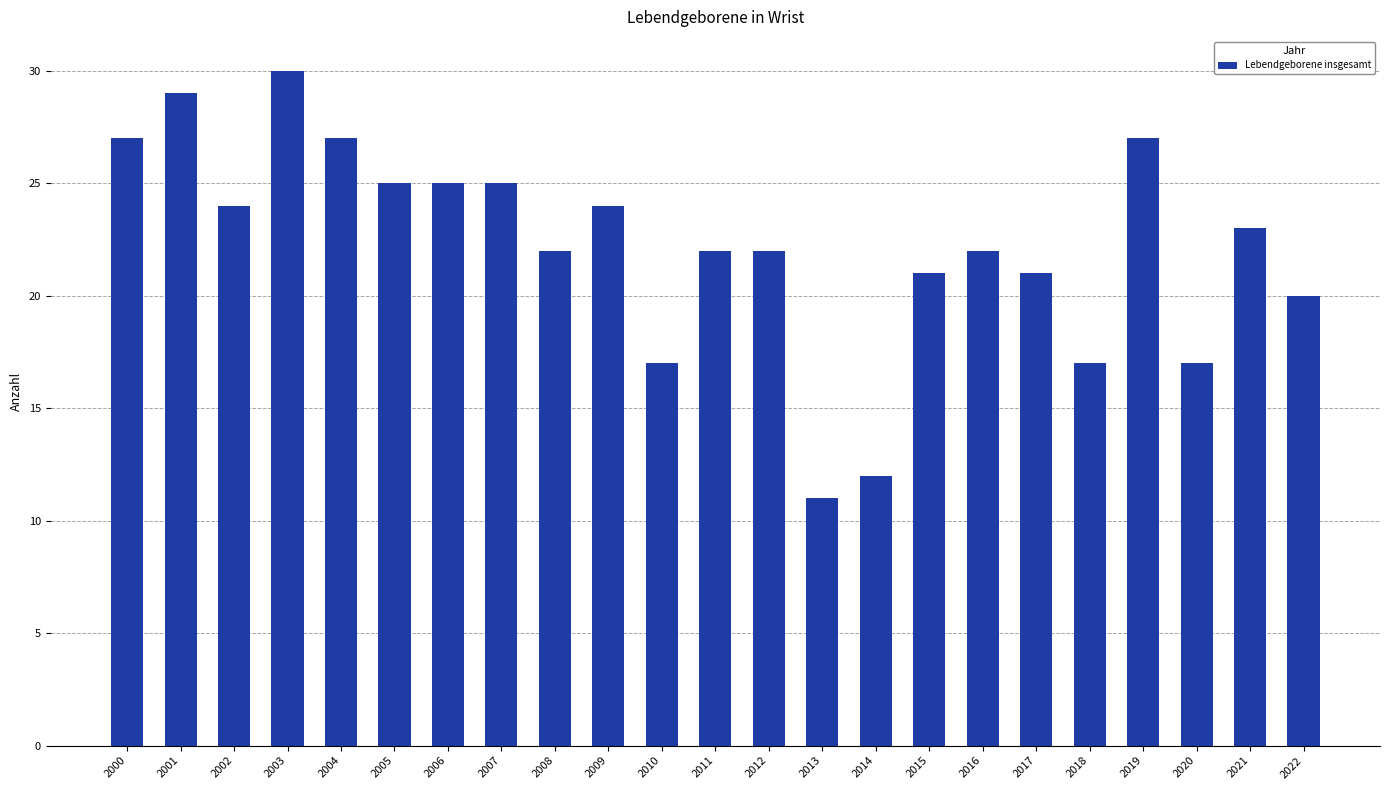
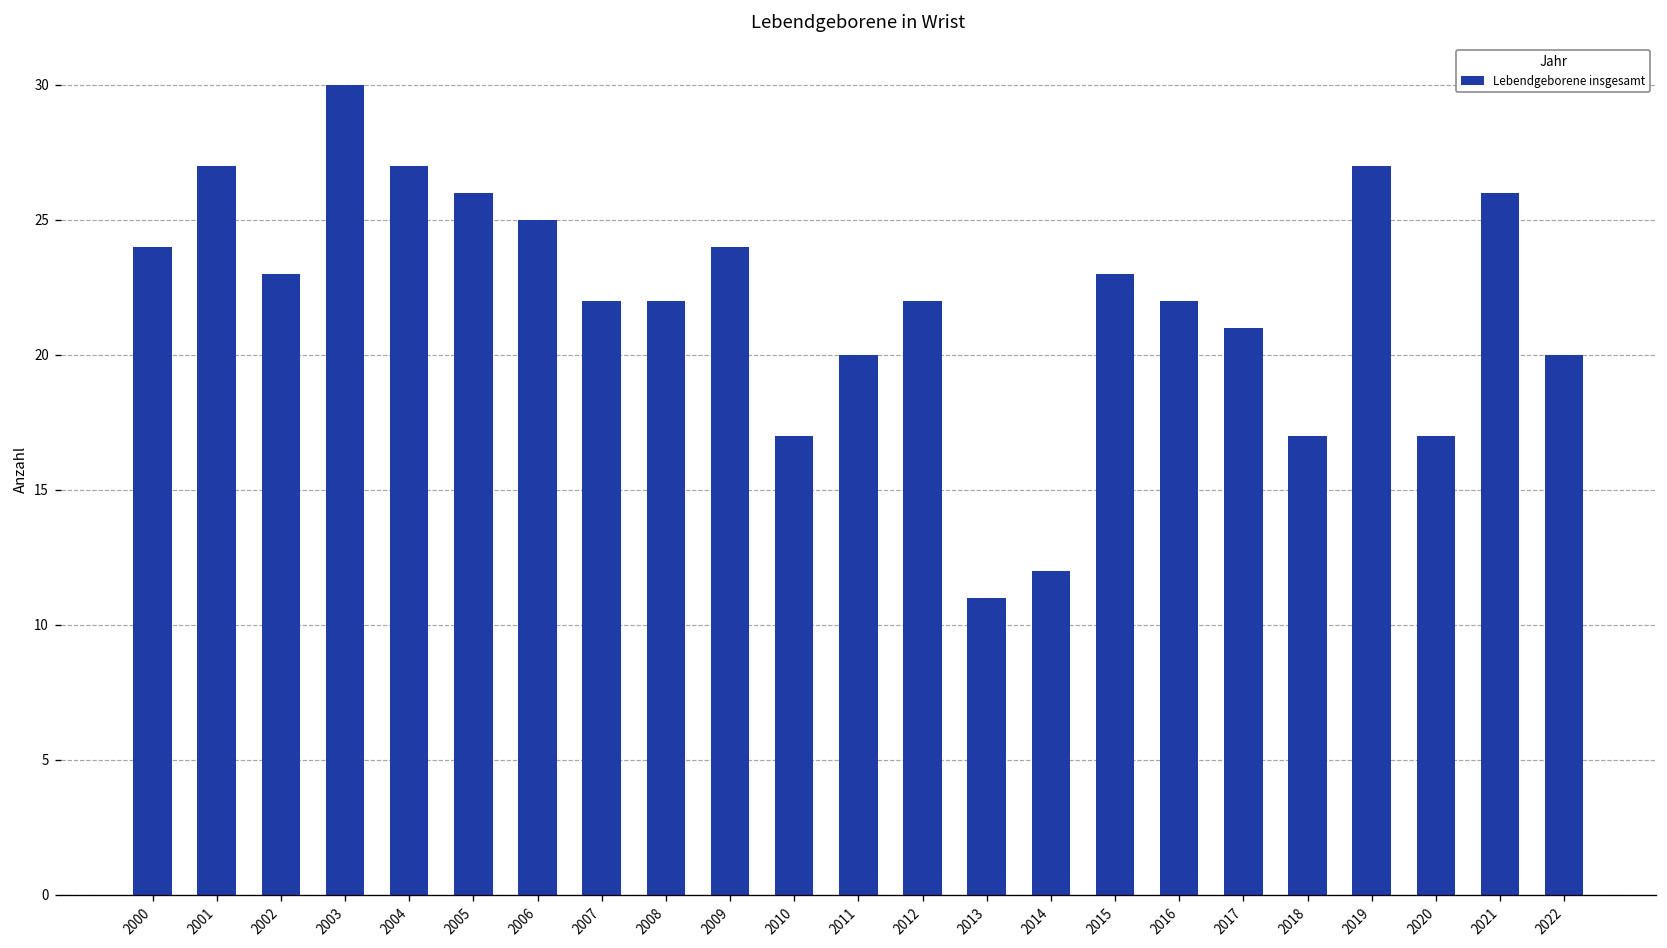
  {
-   "2000": 27,
-   "2001": 29,
-   "2002": 24,
+   "2000": 24,
+   "2001": 27,
+   "2002": 23,
    "2003": 30,
    "2004": 27,
-   "2005": 25,
+   "2005": 26,
    "2006": 25,
-   "2007": 25,
+   "2007": 22,
    "2008": 22,
    "2009": 24,
    "2010": 17,
-   "2011": 22,
+   "2011": 20,
    "2012": 22,
    "2013": 11,
    "2014": 12,
-   "2015": 21,
+   "2015": 23,
    "2016": 22,
    "2017": 21,
    "2018": 17,
    "2019": 27,
    "2020": 17,
-   "2021": 23,
+   "2021": 26,
    "2022": 20
  }
